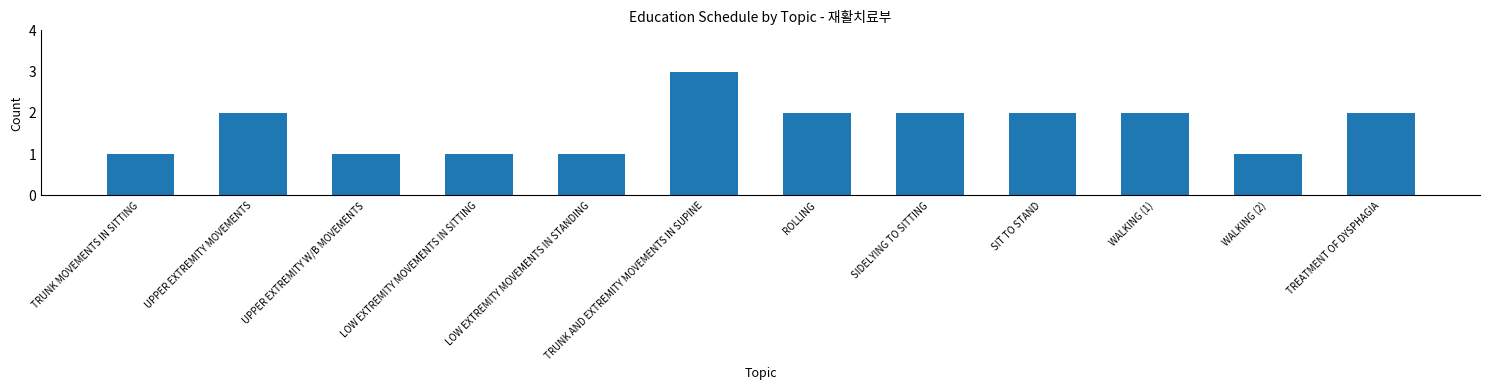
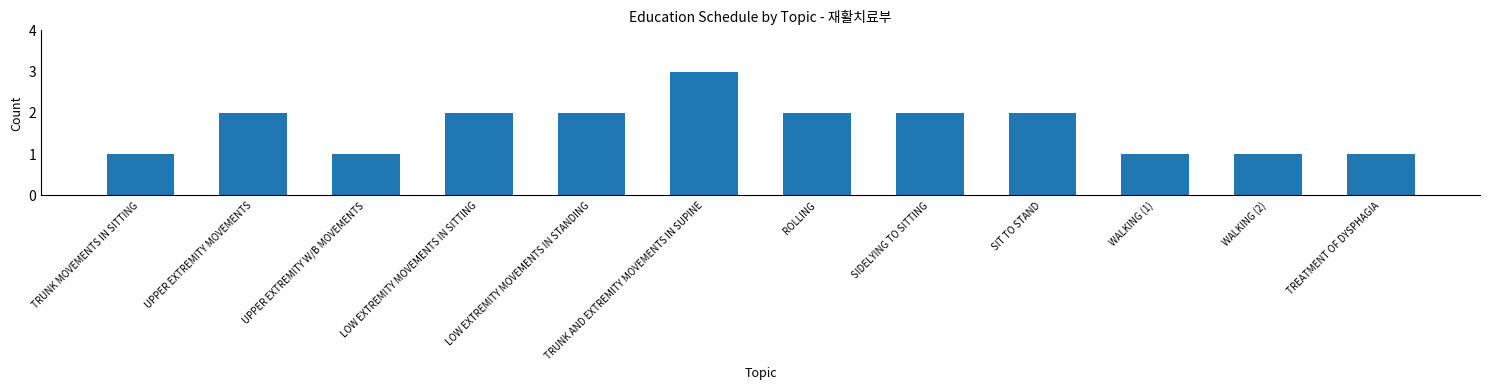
  {
    "TRUNK MOVEMENTS IN SITTING": 1,
    "UPPER EXTREMITY MOVEMENTS": 2,
    "UPPER EXTREMITY W/B MOVEMENTS": 1,
-   "LOW EXTREMITY MOVEMENTS IN SITTING": 1,
-   "LOW EXTREMITY MOVEMENTS IN STANDING": 1,
+   "LOW EXTREMITY MOVEMENTS IN SITTING": 2,
+   "LOW EXTREMITY MOVEMENTS IN STANDING": 2,
    "TRUNK AND EXTREMITY MOVEMENTS IN SUPINE": 3,
    "ROLLING": 2,
    "SIDELYING TO SITTING": 2,
    "SIT TO STAND": 2,
-   "WALKING (1)": 2,
+   "WALKING (1)": 1,
    "WALKING (2)": 1,
-   "TREATMENT OF DYSPHAGIA": 2
+   "TREATMENT OF DYSPHAGIA": 1
  }
